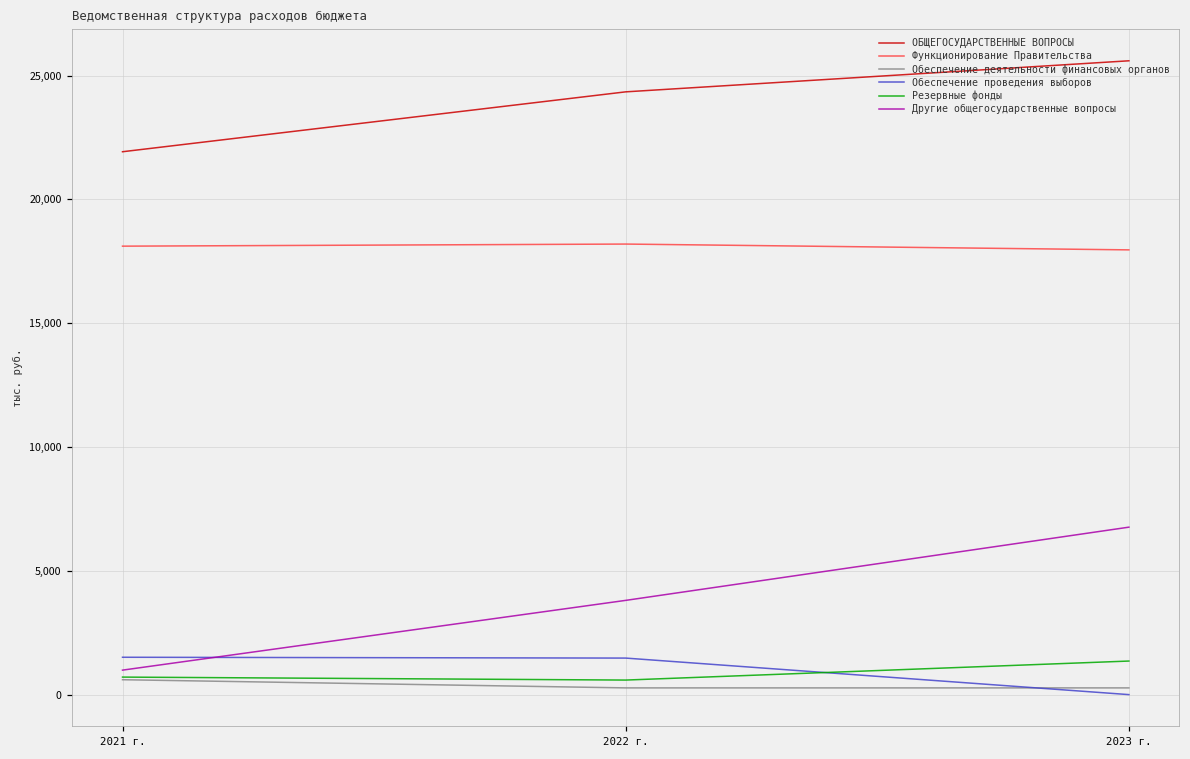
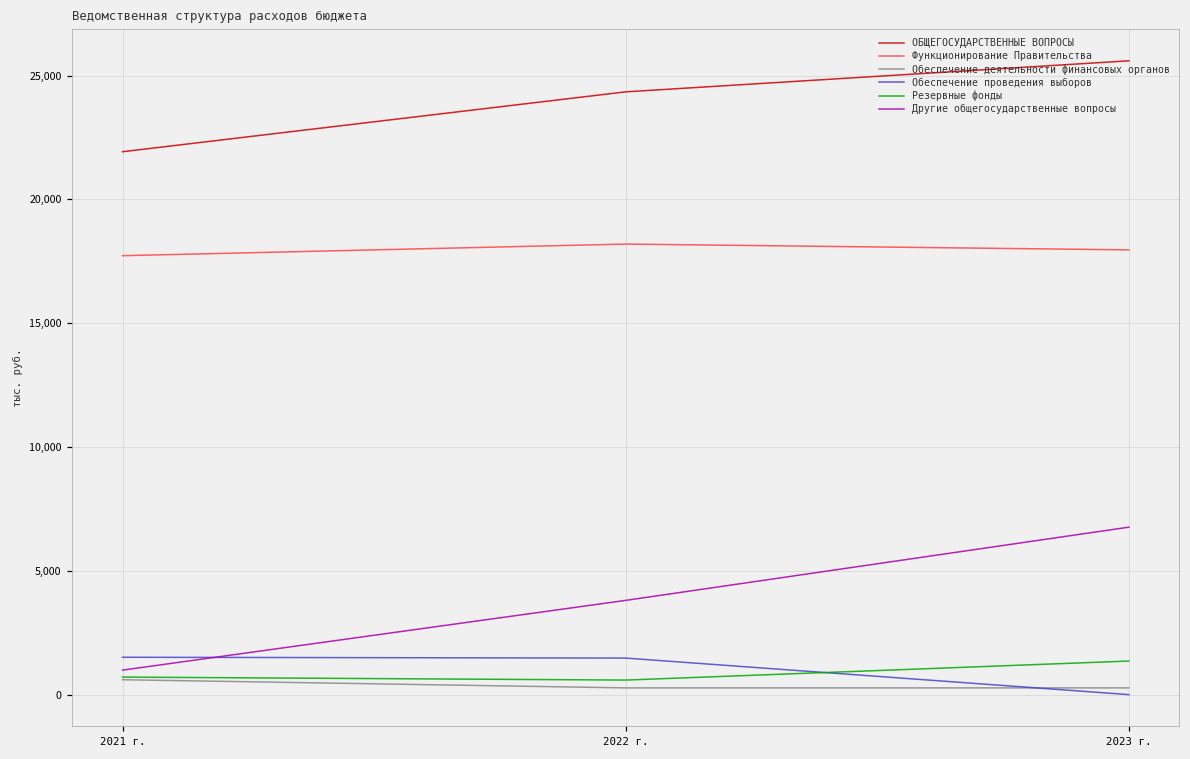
  {
    "ОБЩЕГОСУДАРСТВЕННЫЕ ВОПРОСЫ": {
      "2021 г.": "21,900",
      "2022 г.": "24,300",
      "2023 г.": "25,600"
    },
    "Функционирование Правительства": {
-     "2021 г.": "18,100",
+     "2021 г.": "17,700",
      "2022 г.": "18,200",
      "2023 г.": "18,000"
    },
    "Обеспечение деятельности финансовых органов": {
      "2022 г.": "300",
      "2023 г.": "300"
    },
    "Обеспечение проведения выборов": {
      "2021 г.": "1,500",
      "2022 г.": "1,500",
      "2023 г.": "0"
    },
    "Резервные фонды": {
      "2022 г.": "600",
      "2023 г.": "1,400"
    },
    "Другие общегосударственные вопросы": {
      "2021 г.": "1,000",
      "2022 г.": "3,800",
      "2023 г.": "6,800"
    }
  }
